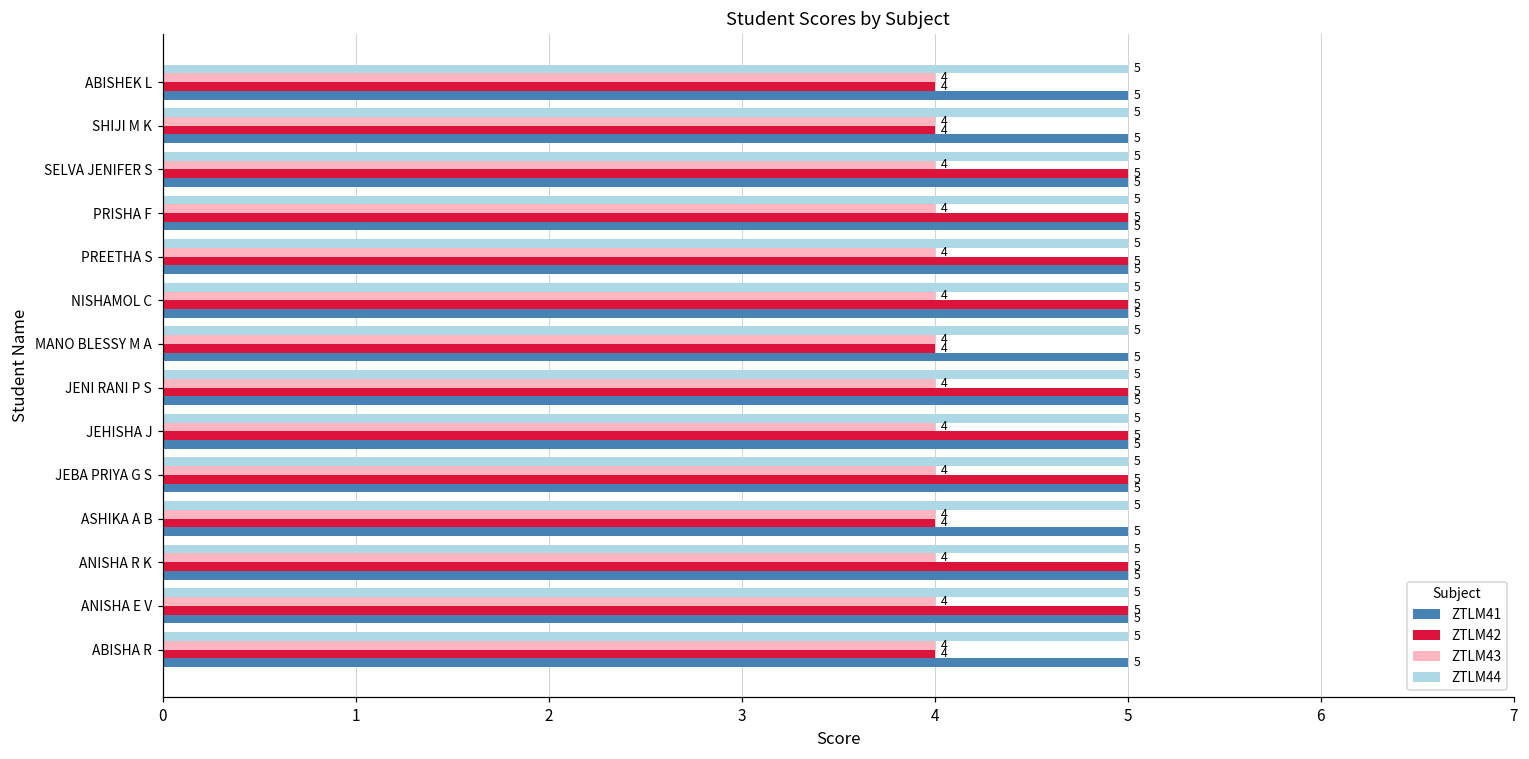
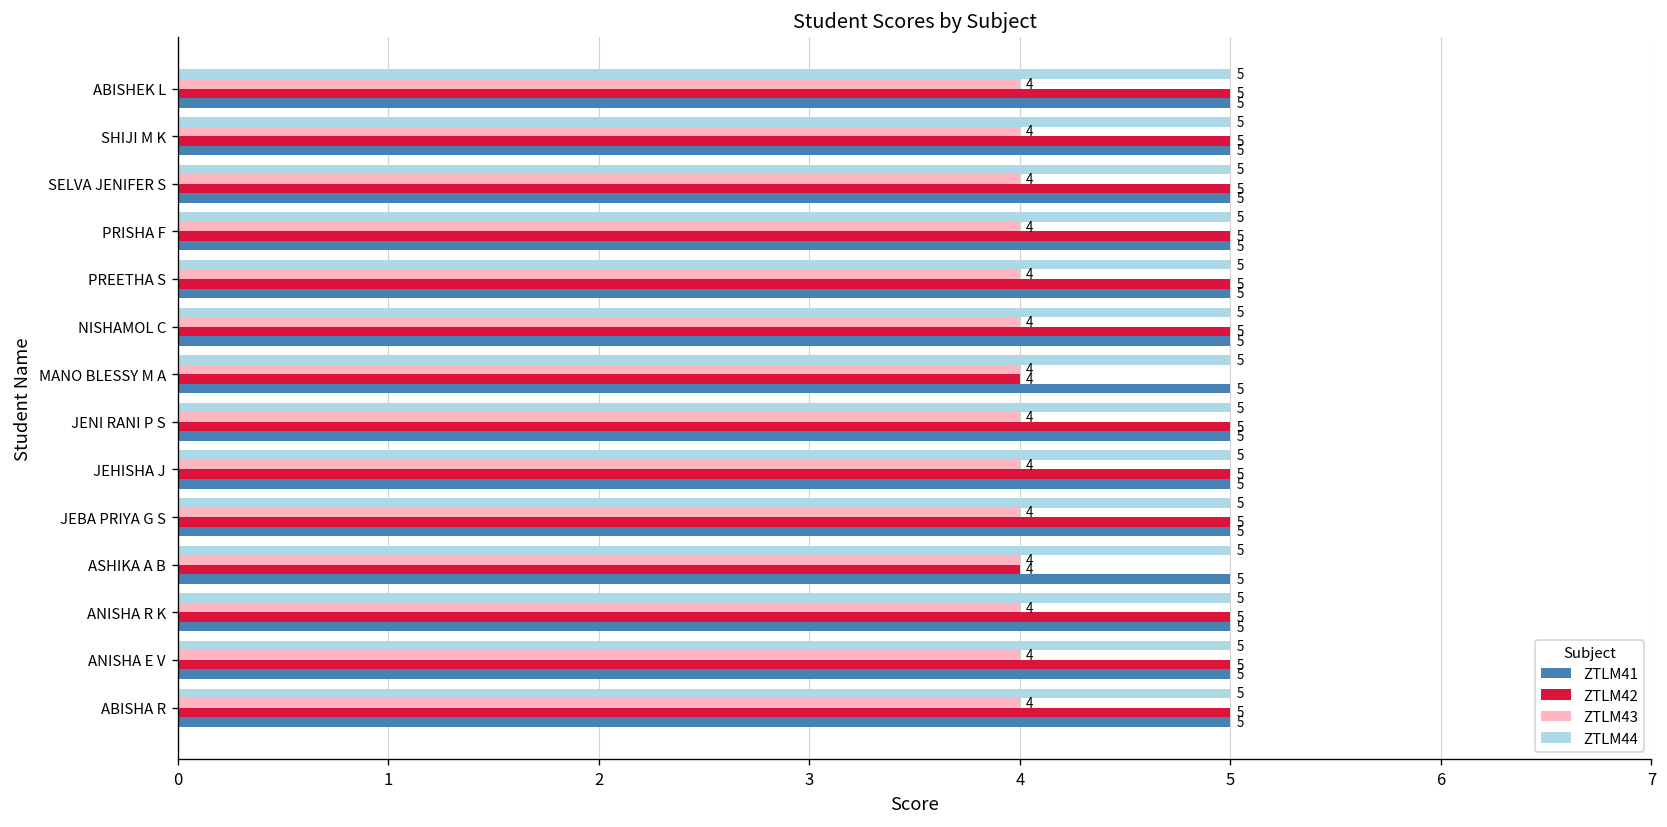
  {
    "ZTLM41": {
      "MANO BLESSY M A": 5,
      "ASHIKA A B": 5
    },
    "ZTLM42": {
-     "ABISHEK L": 4,
-     "SHIJI M K": 4,
-     "ABISHA R": 4
+     "ABISHEK L": 5,
+     "SHIJI M K": 5,
+     "ABISHA R": 5
    },
    "ZTLM43": {
      "ABISHEK L": 4,
      "SHIJI M K": 4,
      "SELVA JENIFER S": 4,
      "PRISHA F": 4,
      "PREETHA S": 4,
      "NISHAMOL C": 4,
      "JENI RANI P S": 4,
      "JEHISHA J": 4,
      "JEBA PRIYA G S": 4,
      "ANISHA R K": 4,
      "ANISHA E V": 4,
      "ABISHA R": 4
    },
    "ZTLM44": {
      "ABISHEK L": 5,
      "SHIJI M K": 5,
      "SELVA JENIFER S": 5,
      "PRISHA F": 5,
      "PREETHA S": 5,
      "NISHAMOL C": 5,
      "MANO BLESSY M A": 5,
      "JENI RANI P S": 5,
      "JEHISHA J": 5,
      "JEBA PRIYA G S": 5,
      "ASHIKA A B": 5,
      "ANISHA R K": 5,
      "ANISHA E V": 5,
      "ABISHA R": 5
    }
  }
